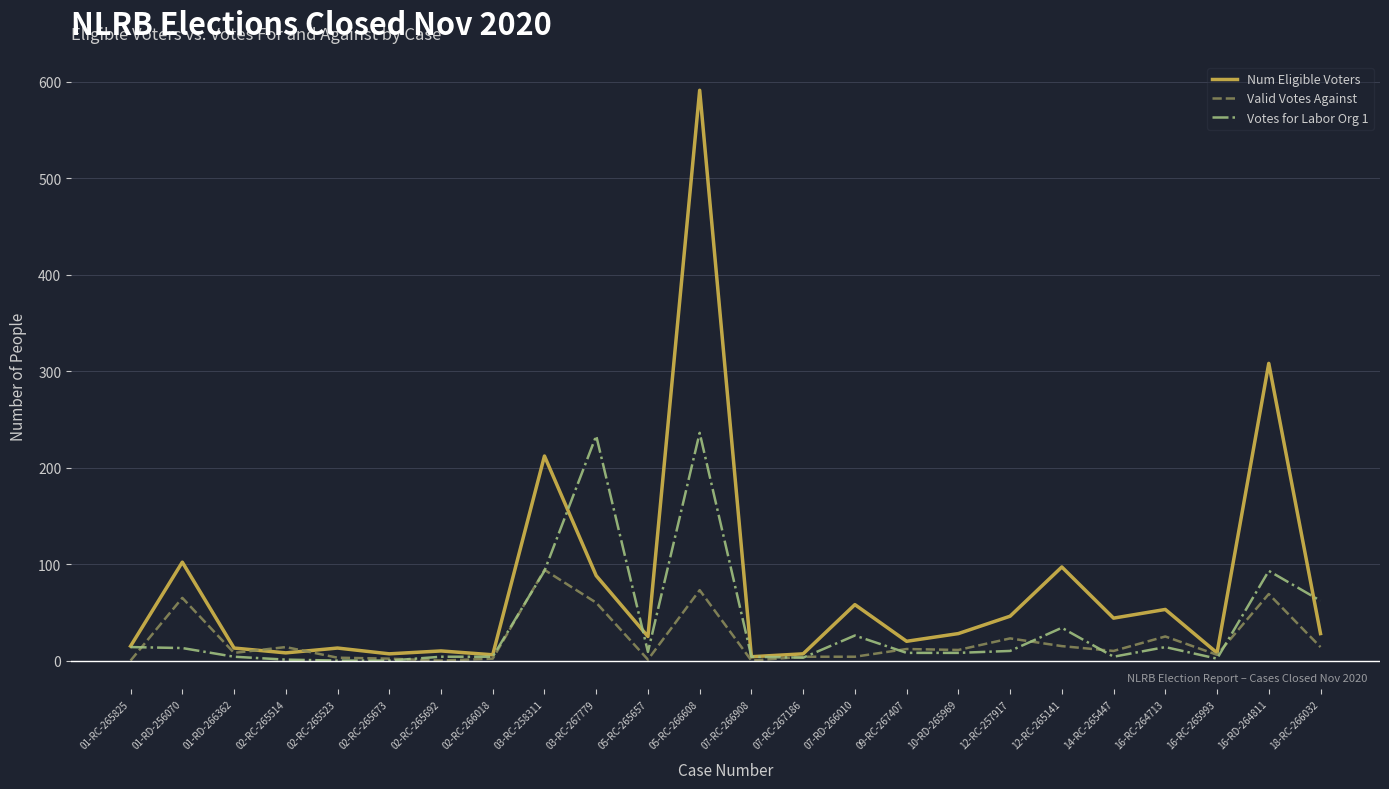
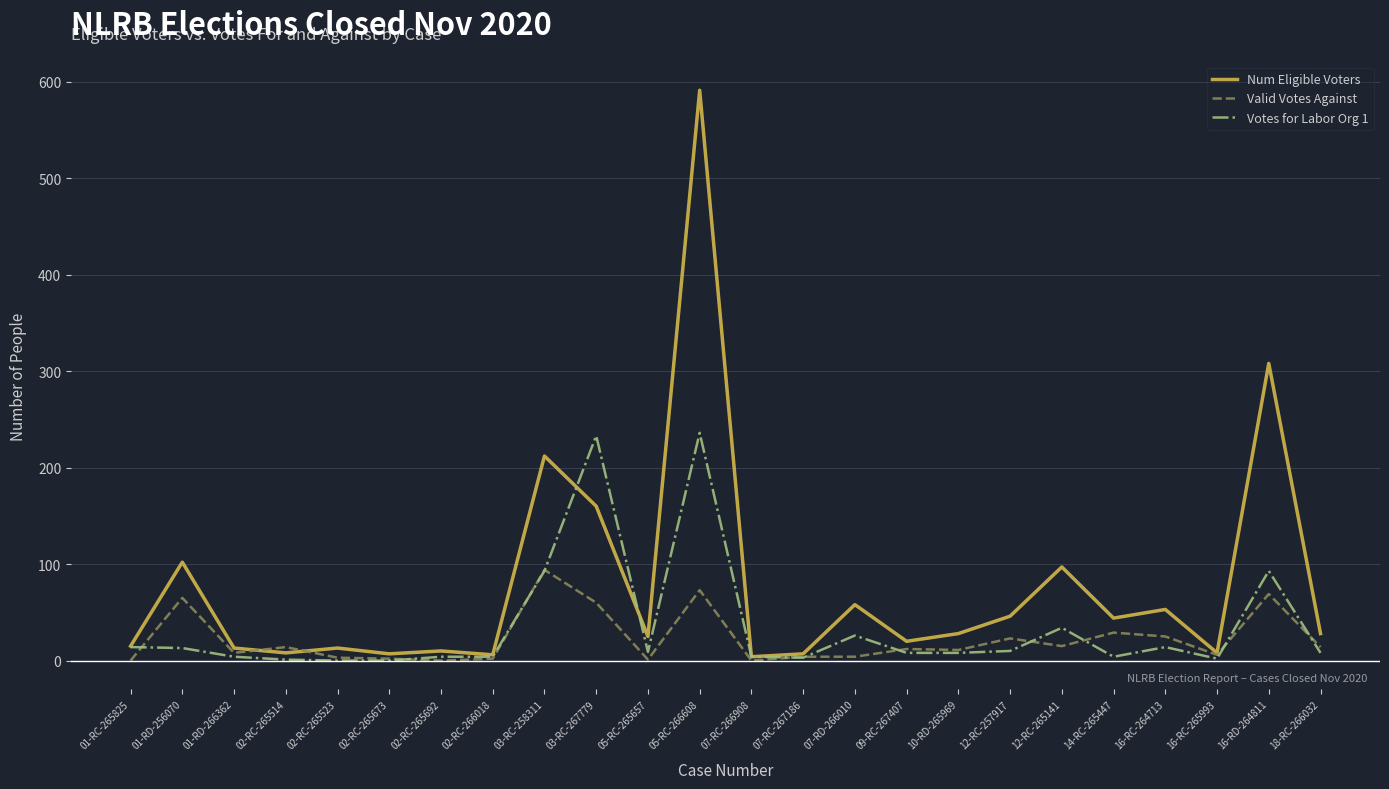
  {
    "Num Eligible Voters": {
      "01-RD-256070": 100,
      "01-RD-266362": 10,
      "02-RC-265514": 10,
      "02-RC-265523": 10,
      "02-RC-265673": 10,
      "02-RC-265692": 10,
      "03-RC-258311": 210,
-     "03-RC-267779": 90,
+     "03-RC-267779": 160,
      "05-RC-265657": 30,
      "05-RC-266608": 590,
      "07-RC-267186": 10,
      "07-RD-266010": 60,
      "09-RC-267407": 20,
      "10-RD-265969": 30,
      "12-RC-257917": 50,
      "12-RC-265141": 100,
      "14-RC-265447": 40,
      "16-RC-264713": 50,
      "16-RD-264811": 310,
      "18-RC-266032": 30
    },
    "Valid Votes Against": {
      "01-RC-265825": 0,
      "01-RD-256070": 70,
      "01-RD-266362": 10,
      "02-RC-265514": 10,
      "02-RC-265523": 0,
      "02-RC-265692": 0,
      "03-RC-267779": 60,
      "05-RC-265657": 0,
      "05-RC-266608": 70,
      "07-RC-266908": 0,
      "07-RD-266010": 0,
      "09-RC-267407": 10,
      "10-RD-265969": 10,
      "12-RC-257917": 20,
      "12-RC-265141": 20,
-     "14-RC-265447": 10,
+     "14-RC-265447": 30,
      "16-RC-264713": 30,
      "16-RD-264811": 70,
      "18-RC-266032": 10
    },
    "Votes for Labor Org 1": {
      "01-RD-256070": 10,
      "01-RD-266362": 0,
      "02-RC-265514": 0,
      "02-RC-265523": 0,
      "02-RC-265692": 0,
      "03-RC-267779": 230,
      "05-RC-265657": 10,
      "05-RC-266608": 240,
      "07-RD-266010": 30,
      "09-RC-267407": 10,
      "10-RD-265969": 10,
      "12-RC-257917": 10,
      "12-RC-265141": 30,
      "14-RC-265447": 0,
      "16-RC-264713": 10,
      "16-RD-264811": 90,
-     "18-RC-266032": 60
+     "18-RC-266032": 10
    }
  }
